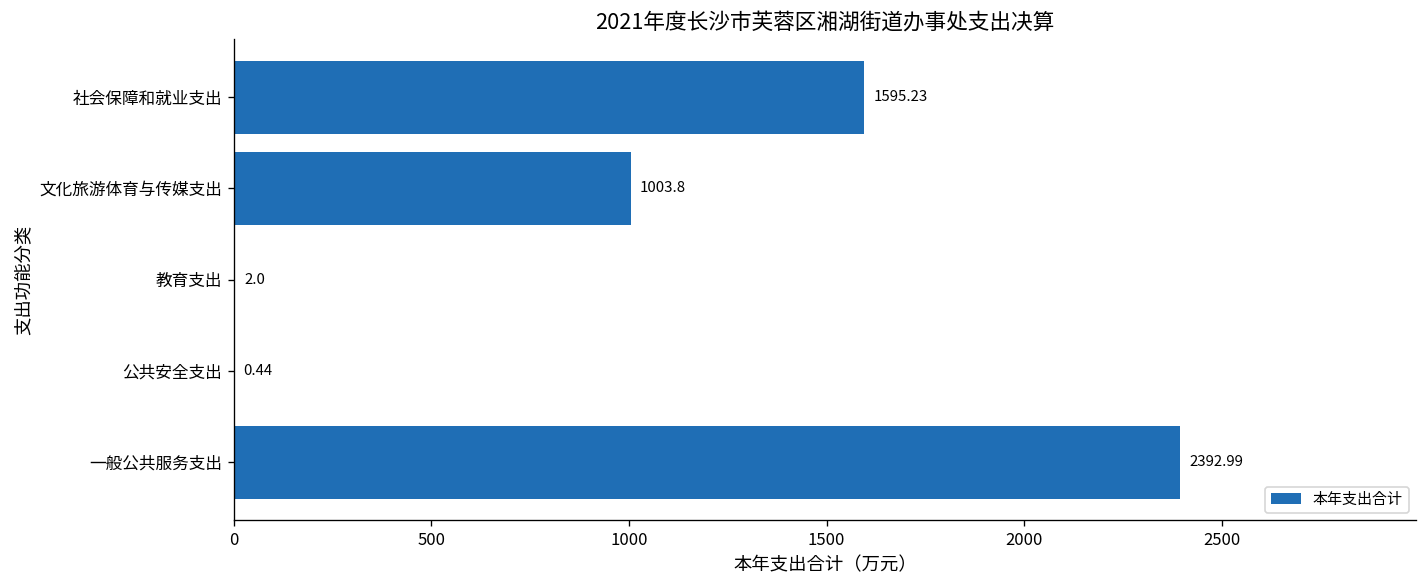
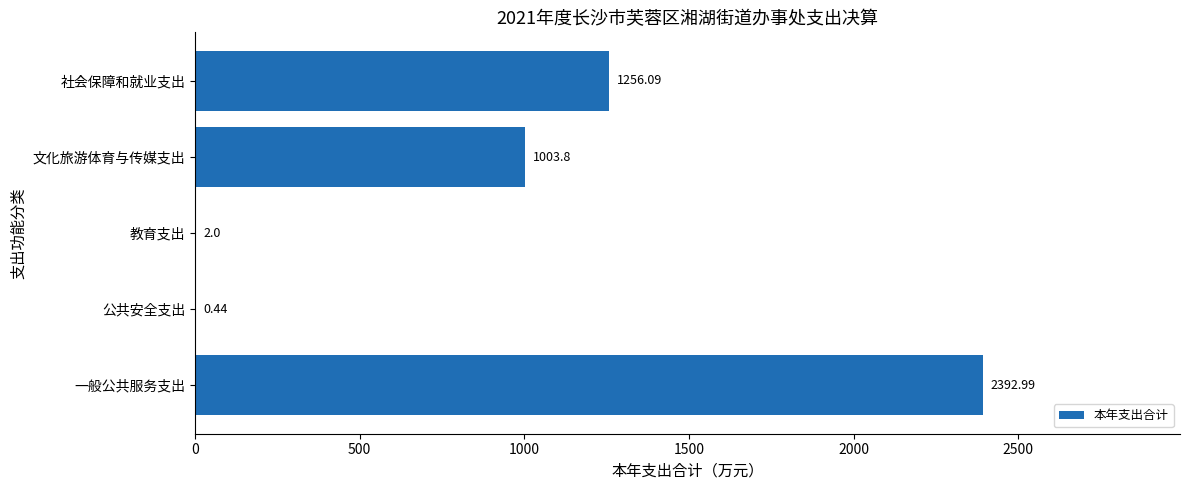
  {
-   "社会保障和就业支出": 1595.23,
+   "社会保障和就业支出": 1256.09,
    "文化旅游体育与传媒支出": 1003.8,
    "教育支出": 2.0,
    "公共安全支出": 0.44,
    "一般公共服务支出": 2392.99
  }
